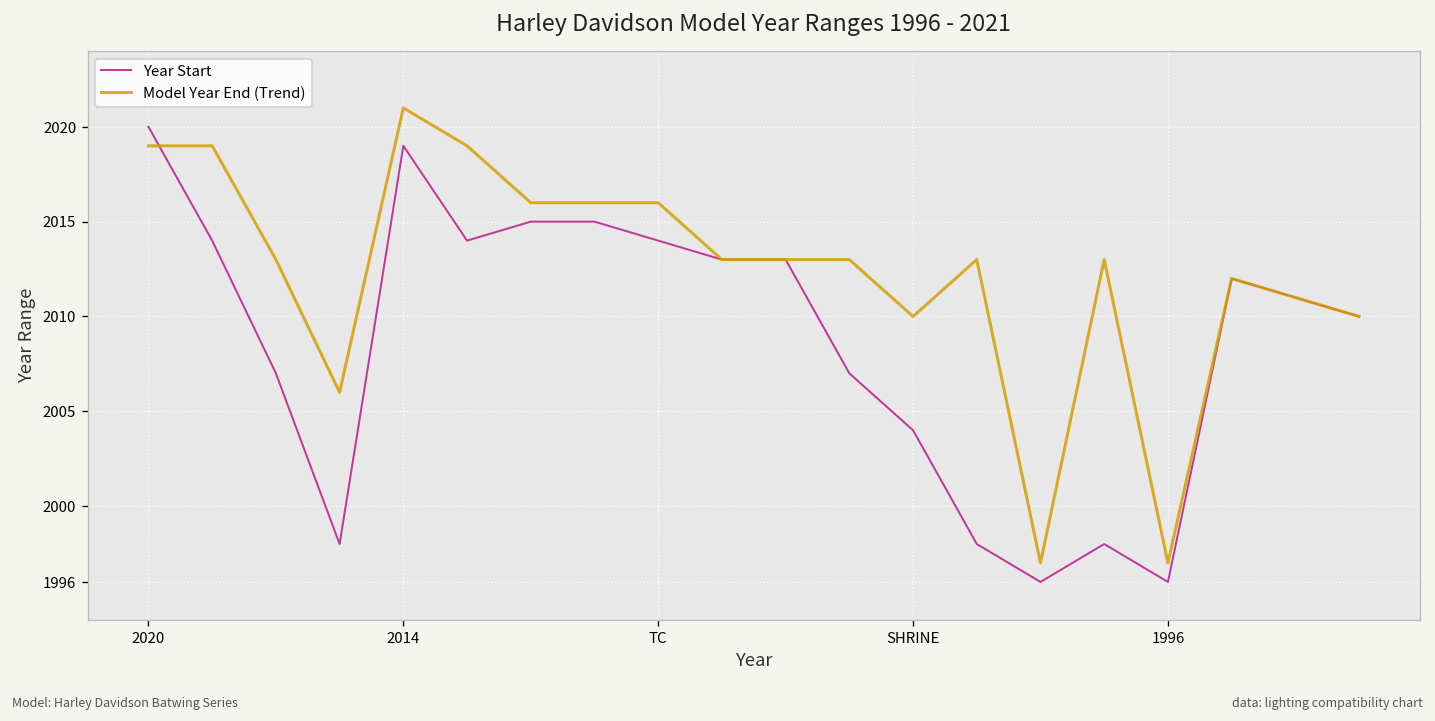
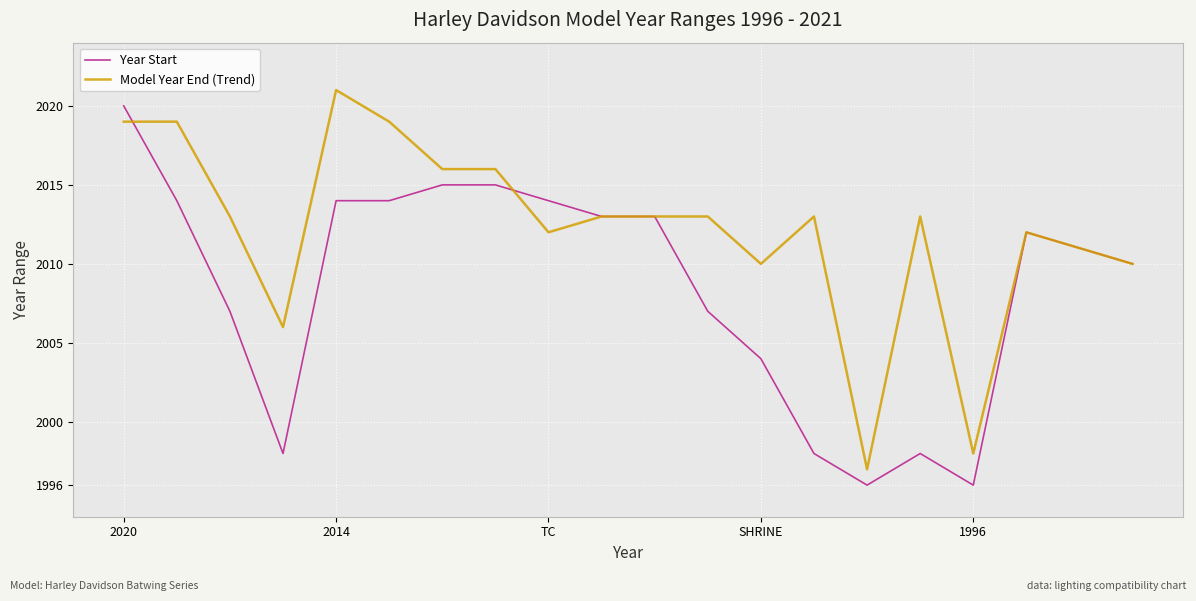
  {
    "Year Start": {
      "2020": 2020,
-     "2014": 2019,
+     "2014": 2014,
      "TC": 2014,
      "SHRINE": 2004,
      "1996": 1996
    },
    "Model Year End (Trend)": {
      "2020": 2019,
      "2014": 2021,
-     "TC": 2016,
+     "TC": 2012,
      "SHRINE": 2010,
-     "1996": 1997
+     "1996": 1998
    }
  }
